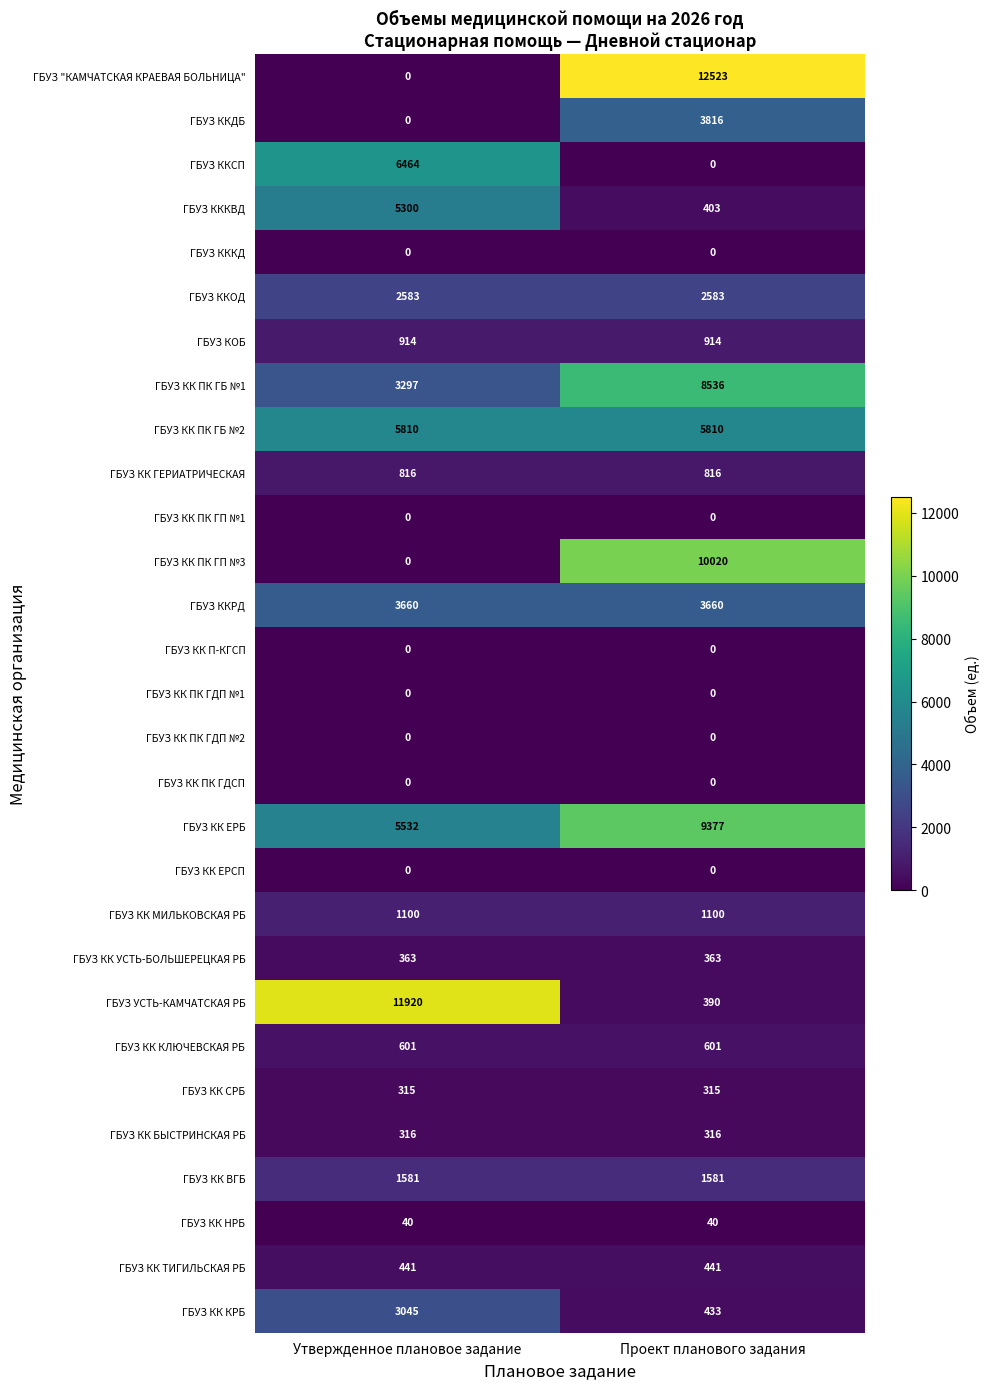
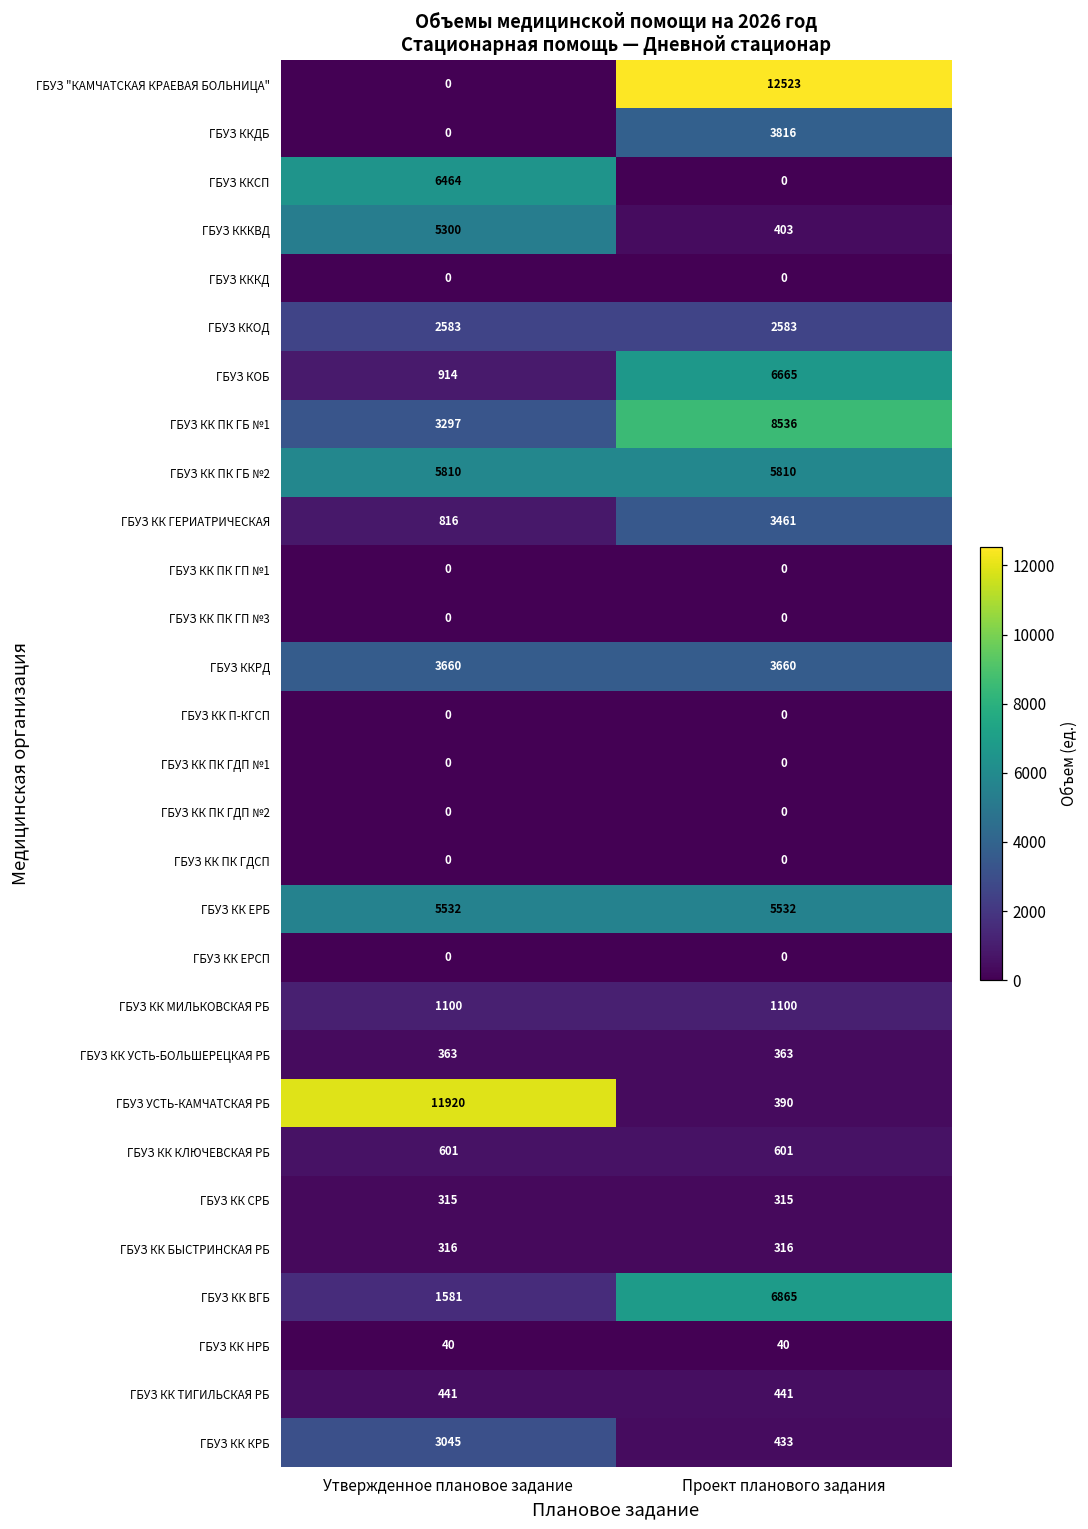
  {
    "ГБУЗ \"КАМЧАТСКАЯ КРАЕВАЯ БОЛЬНИЦА\"": {
      "Утвержденное плановое задание": 0,
      "Проект планового задания": 12523
    },
    "ГБУЗ ККДБ": {
      "Утвержденное плановое задание": 0,
      "Проект планового задания": 3816
    },
    "ГБУЗ ККСП": {
      "Утвержденное плановое задание": 6464,
      "Проект планового задания": 0
    },
    "ГБУЗ КККВД": {
      "Утвержденное плановое задание": 5300,
      "Проект планового задания": 403
    },
    "ГБУЗ КККД": {
      "Утвержденное плановое задание": 0,
      "Проект планового задания": 0
    },
    "ГБУЗ ККОД": {
      "Утвержденное плановое задание": 2583,
      "Проект планового задания": 2583
    },
    "ГБУЗ КОБ": {
      "Утвержденное плановое задание": 914,
-     "Проект планового задания": 914
+     "Проект планового задания": 6665
    },
    "ГБУЗ КК ПК ГБ №1": {
      "Утвержденное плановое задание": 3297,
      "Проект планового задания": 8536
    },
    "ГБУЗ КК ПК ГБ №2": {
      "Утвержденное плановое задание": 5810,
      "Проект планового задания": 5810
    },
    "ГБУЗ КК ГЕРИАТРИЧЕСКАЯ": {
      "Утвержденное плановое задание": 816,
-     "Проект планового задания": 816
+     "Проект планового задания": 3461
    },
    "ГБУЗ КК ПК ГП №1": {
      "Утвержденное плановое задание": 0,
      "Проект планового задания": 0
    },
    "ГБУЗ КК ПК ГП №3": {
      "Утвержденное плановое задание": 0,
-     "Проект планового задания": 10020
+     "Проект планового задания": 0
    },
    "ГБУЗ ККРД": {
      "Утвержденное плановое задание": 3660,
      "Проект планового задания": 3660
    },
    "ГБУЗ КК П-КГСП": {
      "Утвержденное плановое задание": 0,
      "Проект планового задания": 0
    },
    "ГБУЗ КК ПК ГДП №1": {
      "Утвержденное плановое задание": 0,
      "Проект планового задания": 0
    },
    "ГБУЗ КК ПК ГДП №2": {
      "Утвержденное плановое задание": 0,
      "Проект планового задания": 0
    },
    "ГБУЗ КК ПК ГДСП": {
      "Утвержденное плановое задание": 0,
      "Проект планового задания": 0
    },
    "ГБУЗ КК ЕРБ": {
      "Утвержденное плановое задание": 5532,
-     "Проект планового задания": 9377
+     "Проект планового задания": 5532
    },
    "ГБУЗ КК ЕРСП": {
      "Утвержденное плановое задание": 0,
      "Проект планового задания": 0
    },
    "ГБУЗ КК МИЛЬКОВСКАЯ РБ": {
      "Утвержденное плановое задание": 1100,
      "Проект планового задания": 1100
    },
    "ГБУЗ КК УСТЬ-БОЛЬШЕРЕЦКАЯ РБ": {
      "Утвержденное плановое задание": 363,
      "Проект планового задания": 363
    },
    "ГБУЗ УСТЬ-КАМЧАТСКАЯ РБ": {
      "Утвержденное плановое задание": 11920,
      "Проект планового задания": 390
    },
    "ГБУЗ КК КЛЮЧЕВСКАЯ РБ": {
      "Утвержденное плановое задание": 601,
      "Проект планового задания": 601
    },
    "ГБУЗ КК СРБ": {
      "Утвержденное плановое задание": 315,
      "Проект планового задания": 315
    },
    "ГБУЗ КК БЫСТРИНСКАЯ РБ": {
      "Утвержденное плановое задание": 316,
      "Проект планового задания": 316
    },
    "ГБУЗ КК ВГБ": {
      "Утвержденное плановое задание": 1581,
-     "Проект планового задания": 1581
+     "Проект планового задания": 6865
    },
    "ГБУЗ КК НРБ": {
      "Утвержденное плановое задание": 40,
      "Проект планового задания": 40
    },
    "ГБУЗ КК ТИГИЛЬСКАЯ РБ": {
      "Утвержденное плановое задание": 441,
      "Проект планового задания": 441
    },
    "ГБУЗ КК КРБ": {
      "Утвержденное плановое задание": 3045,
      "Проект планового задания": 433
    }
  }
